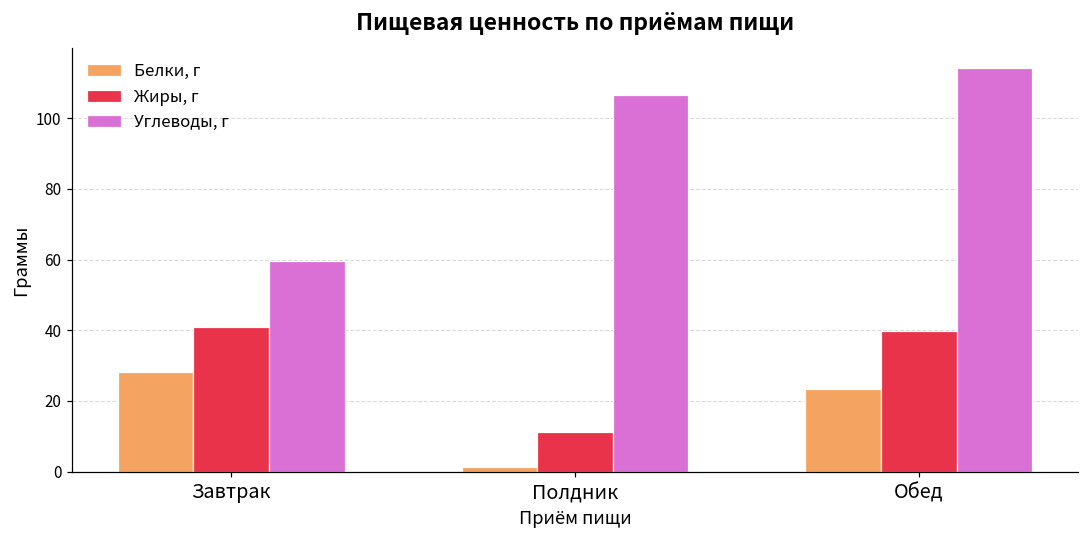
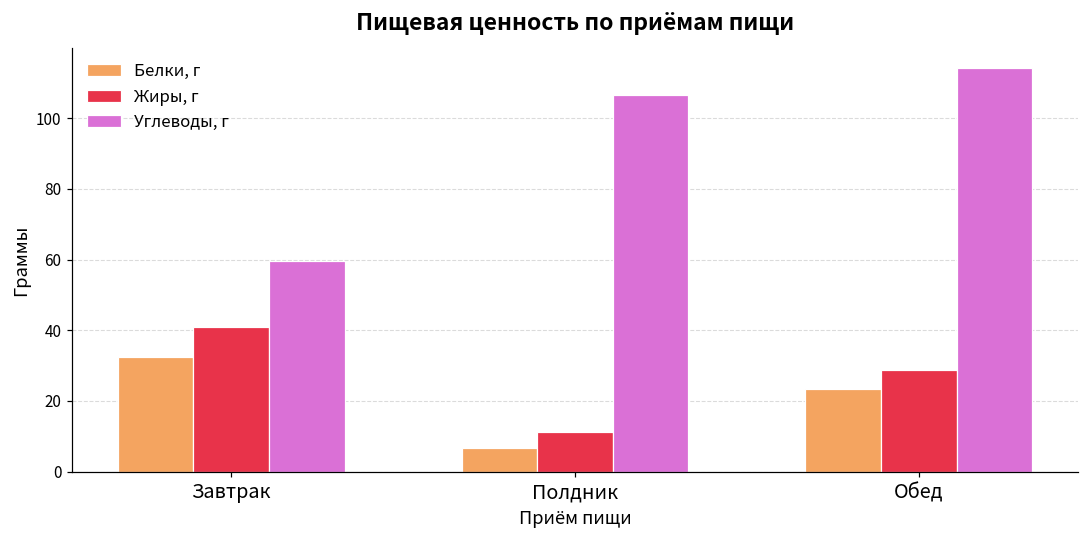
  {
    "Белки, г": {
-     "Завтрак": 28,
-     "Полдник": 1,
+     "Завтрак": 33,
+     "Полдник": 7,
      "Обед": 24
    },
    "Жиры, г": {
      "Завтрак": 41,
      "Полдник": 11,
-     "Обед": 40
+     "Обед": 29
    },
    "Углеводы, г": {
      "Завтрак": 60,
      "Полдник": 106,
      "Обед": 114
    }
  }
